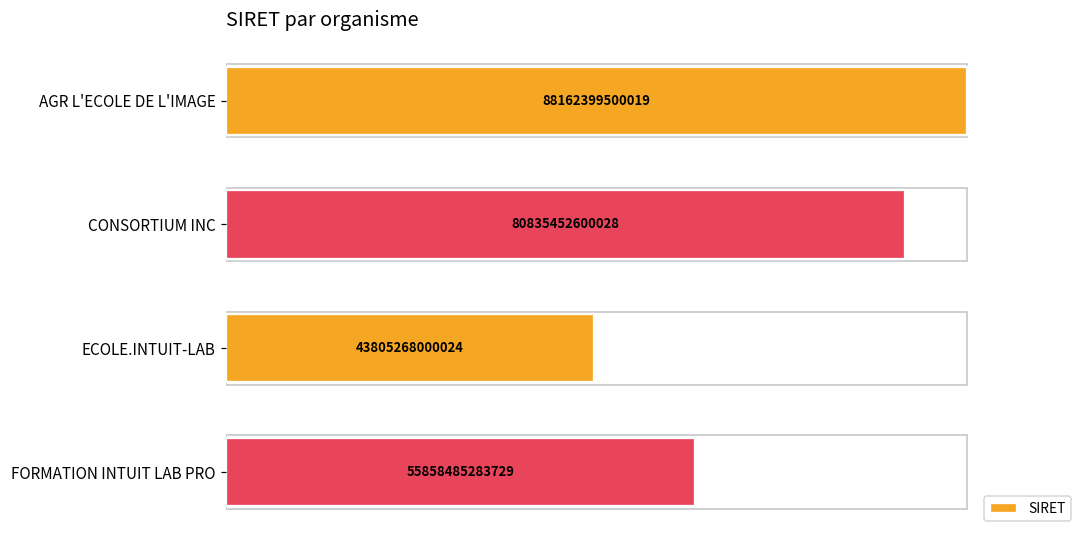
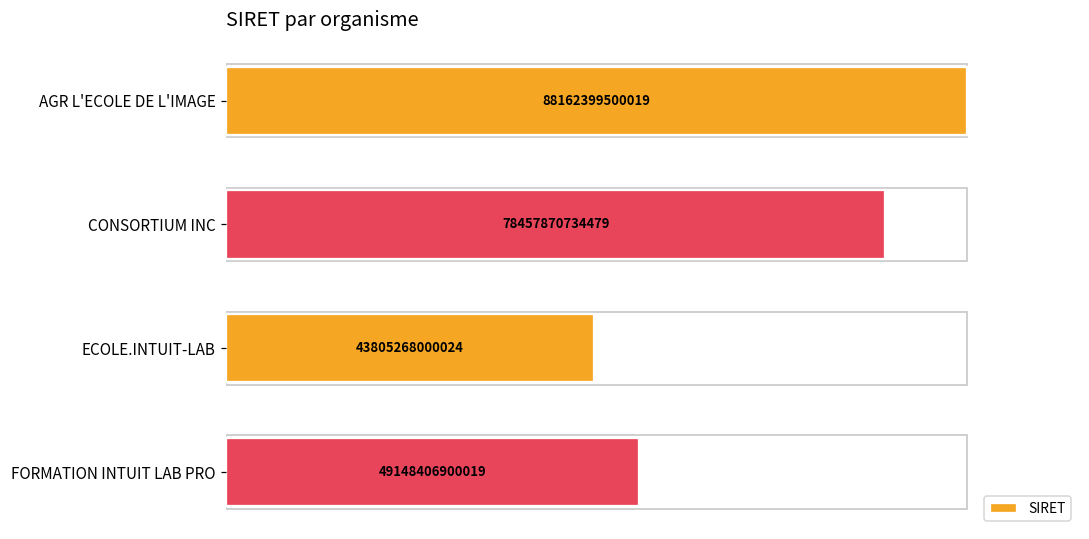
  {
-   "CONSORTIUM INC": 80835452600028,
-   "FORMATION INTUIT LAB PRO": 55858485283729
+   "CONSORTIUM INC": 78457870734479,
+   "FORMATION INTUIT LAB PRO": 49148406900019
  }
